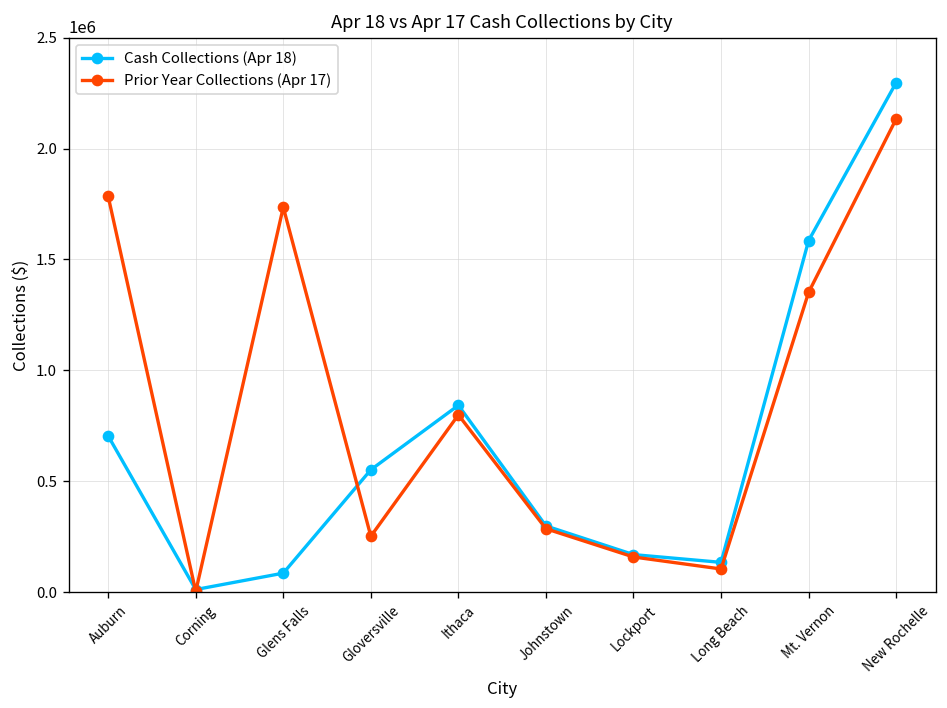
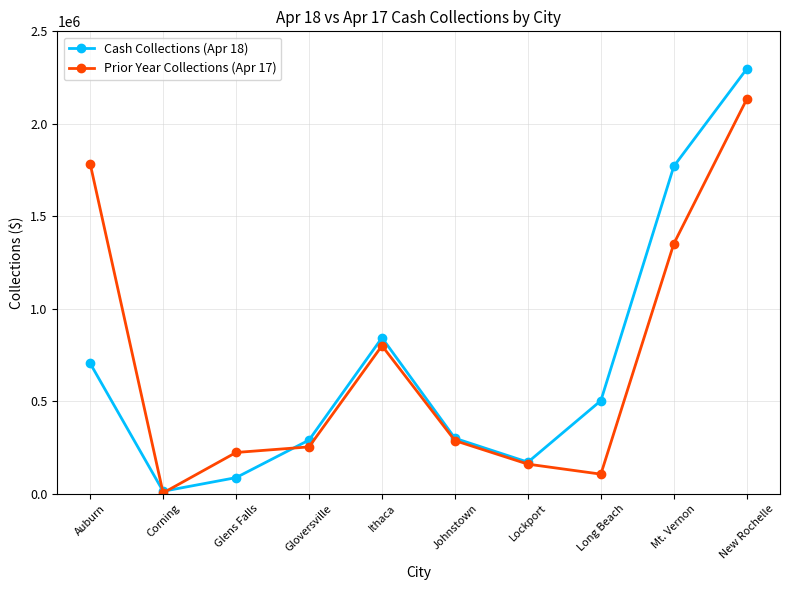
  {
    "Cash Collections (Apr 18)": {
      "Auburn": 700000,
      "Glens Falls": 90000,
-     "Gloversville": 550000,
+     "Gloversville": 290000,
      "Ithaca": 840000,
-     "Long Beach": 140000,
-     "Mt. Vernon": 1580000,
+     "Long Beach": 500000,
+     "Mt. Vernon": 1770000,
      "New Rochelle": 2300000
    },
    "Prior Year Collections (Apr 17)": {
      "Auburn": 1780000,
-     "Glens Falls": 1740000,
+     "Glens Falls": 220000,
      "Gloversville": 250000,
      "Ithaca": 800000,
      "Long Beach": 110000,
      "Mt. Vernon": 1350000,
      "New Rochelle": 2130000
    }
  }
